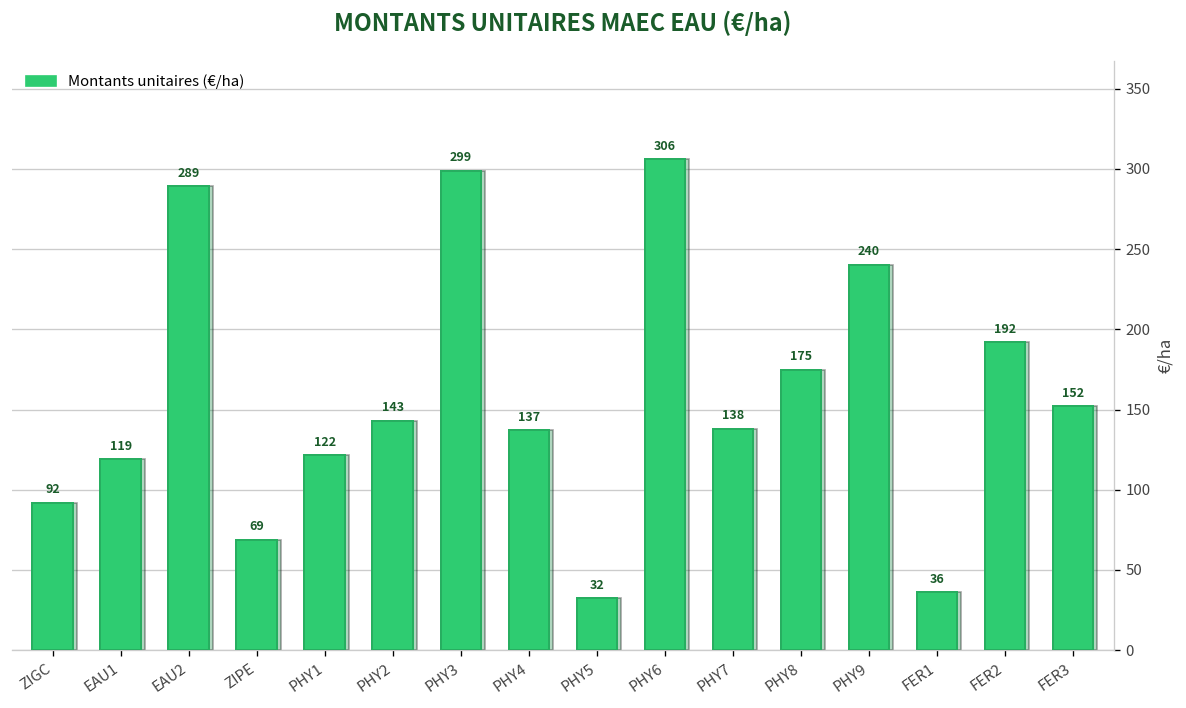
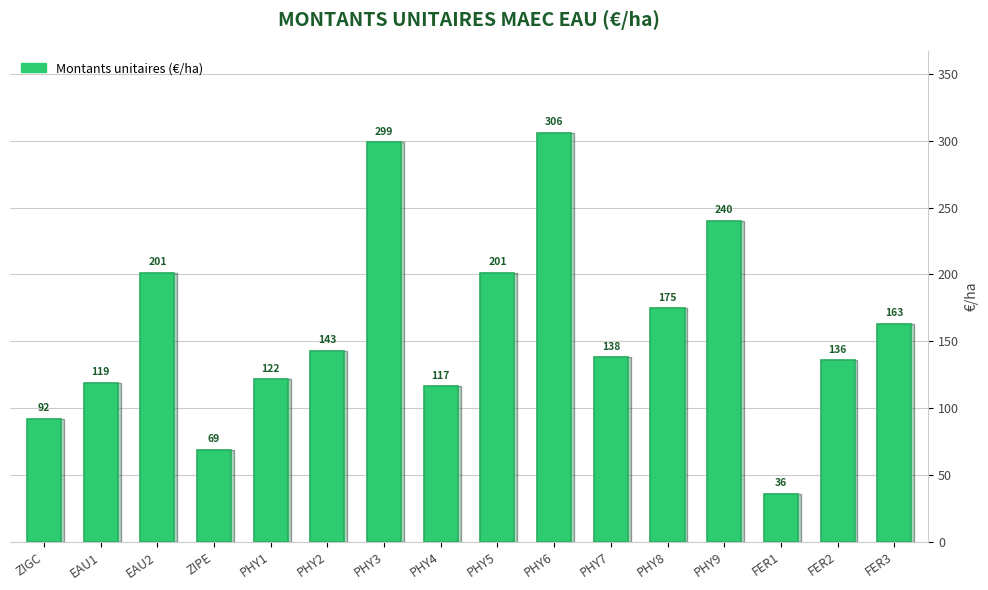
  {
    "ZIGC": 92,
    "EAU1": 119,
-   "EAU2": 289,
+   "EAU2": 201,
    "ZIPE": 69,
    "PHY1": 122,
    "PHY2": 143,
    "PHY3": 299,
-   "PHY4": 137,
-   "PHY5": 32,
+   "PHY4": 117,
+   "PHY5": 201,
    "PHY6": 306,
    "PHY7": 138,
    "PHY8": 175,
    "PHY9": 240,
    "FER1": 36,
-   "FER2": 192,
-   "FER3": 152
+   "FER2": 136,
+   "FER3": 163
  }
